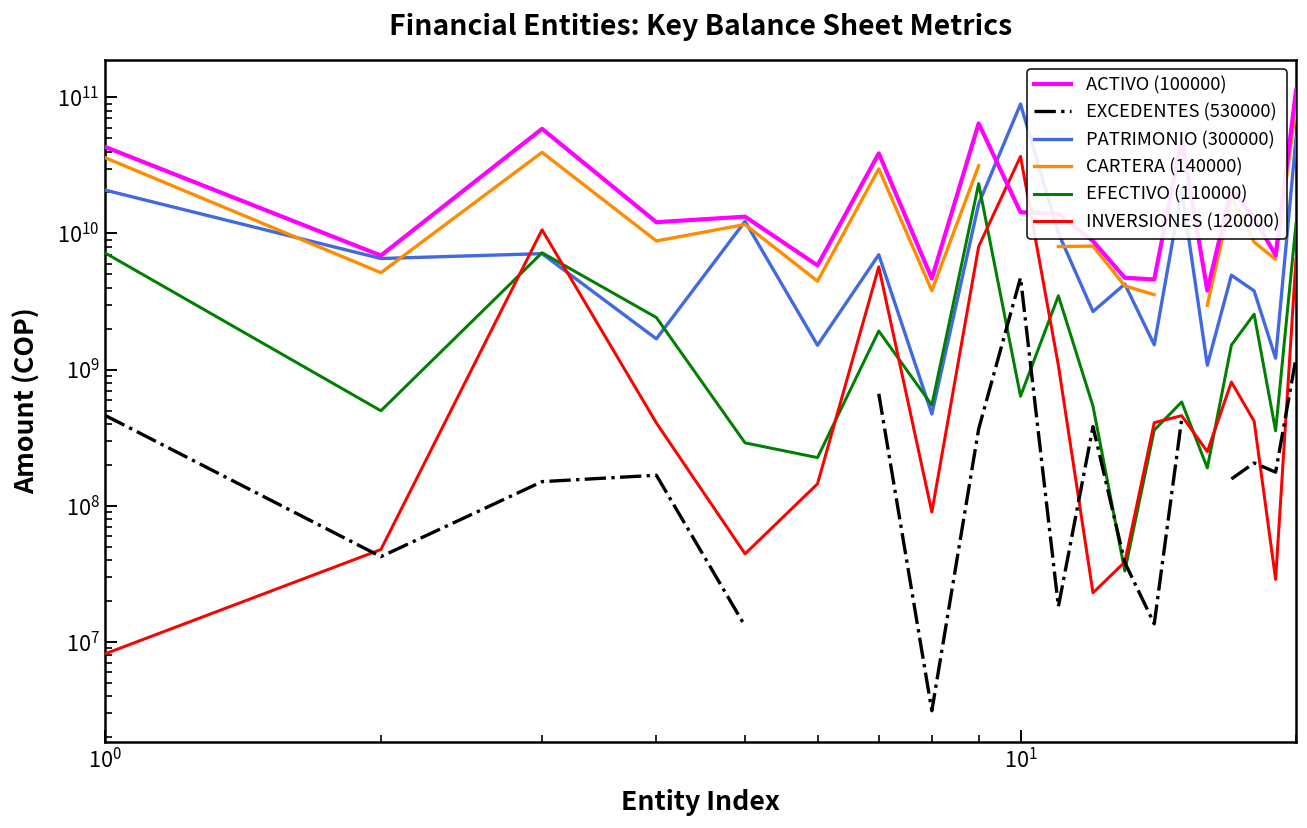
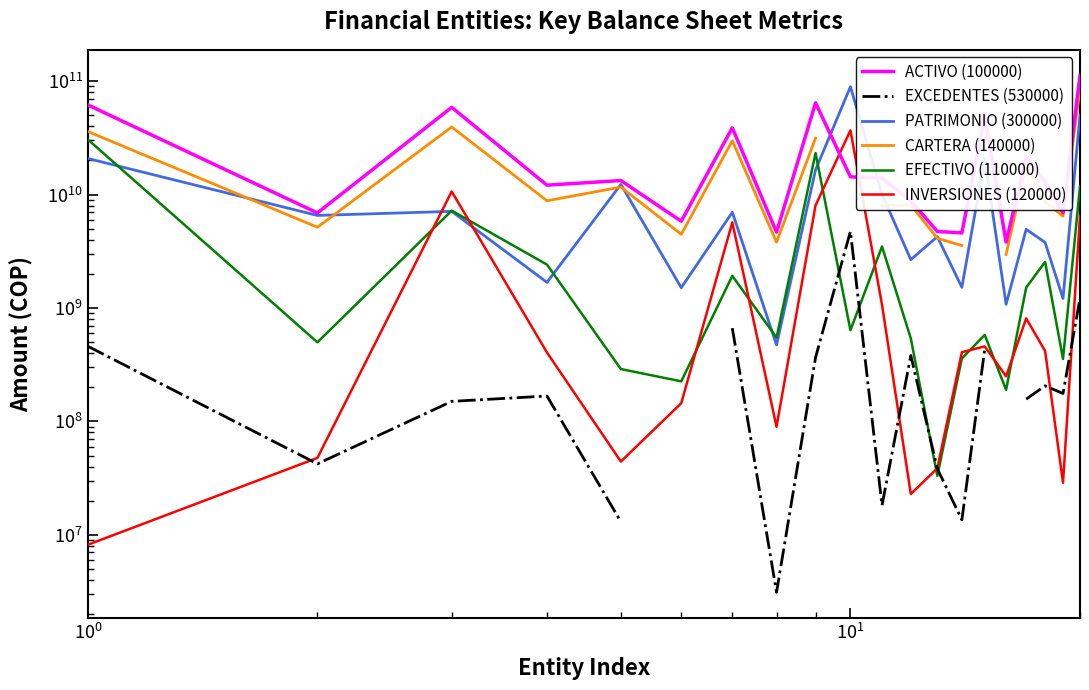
  {
    "ACTIVO (100000)": {
-     "10^0": 43000000000,
+     "10^0": 60000000000,
      "10^1": 14000000000
    },
    "EXCEDENTES (530000)": {
      "10^0": 460000000,
      "10^1": 4700000000
    },
    "PATRIMONIO (300000)": {
      "10^0": 21000000000,
      "10^1": 90000000000
    },
    "CARTERA (140000)": {
      "10^0": 36000000000
    },
    "EFECTIVO (110000)": {
-     "10^0": 7000000000,
+     "10^0": 31000000000,
      "10^1": 600000000
    },
    "INVERSIONES (120000)": {
      "10^0": 8000000,
      "10^1": 37000000000
    }
  }
